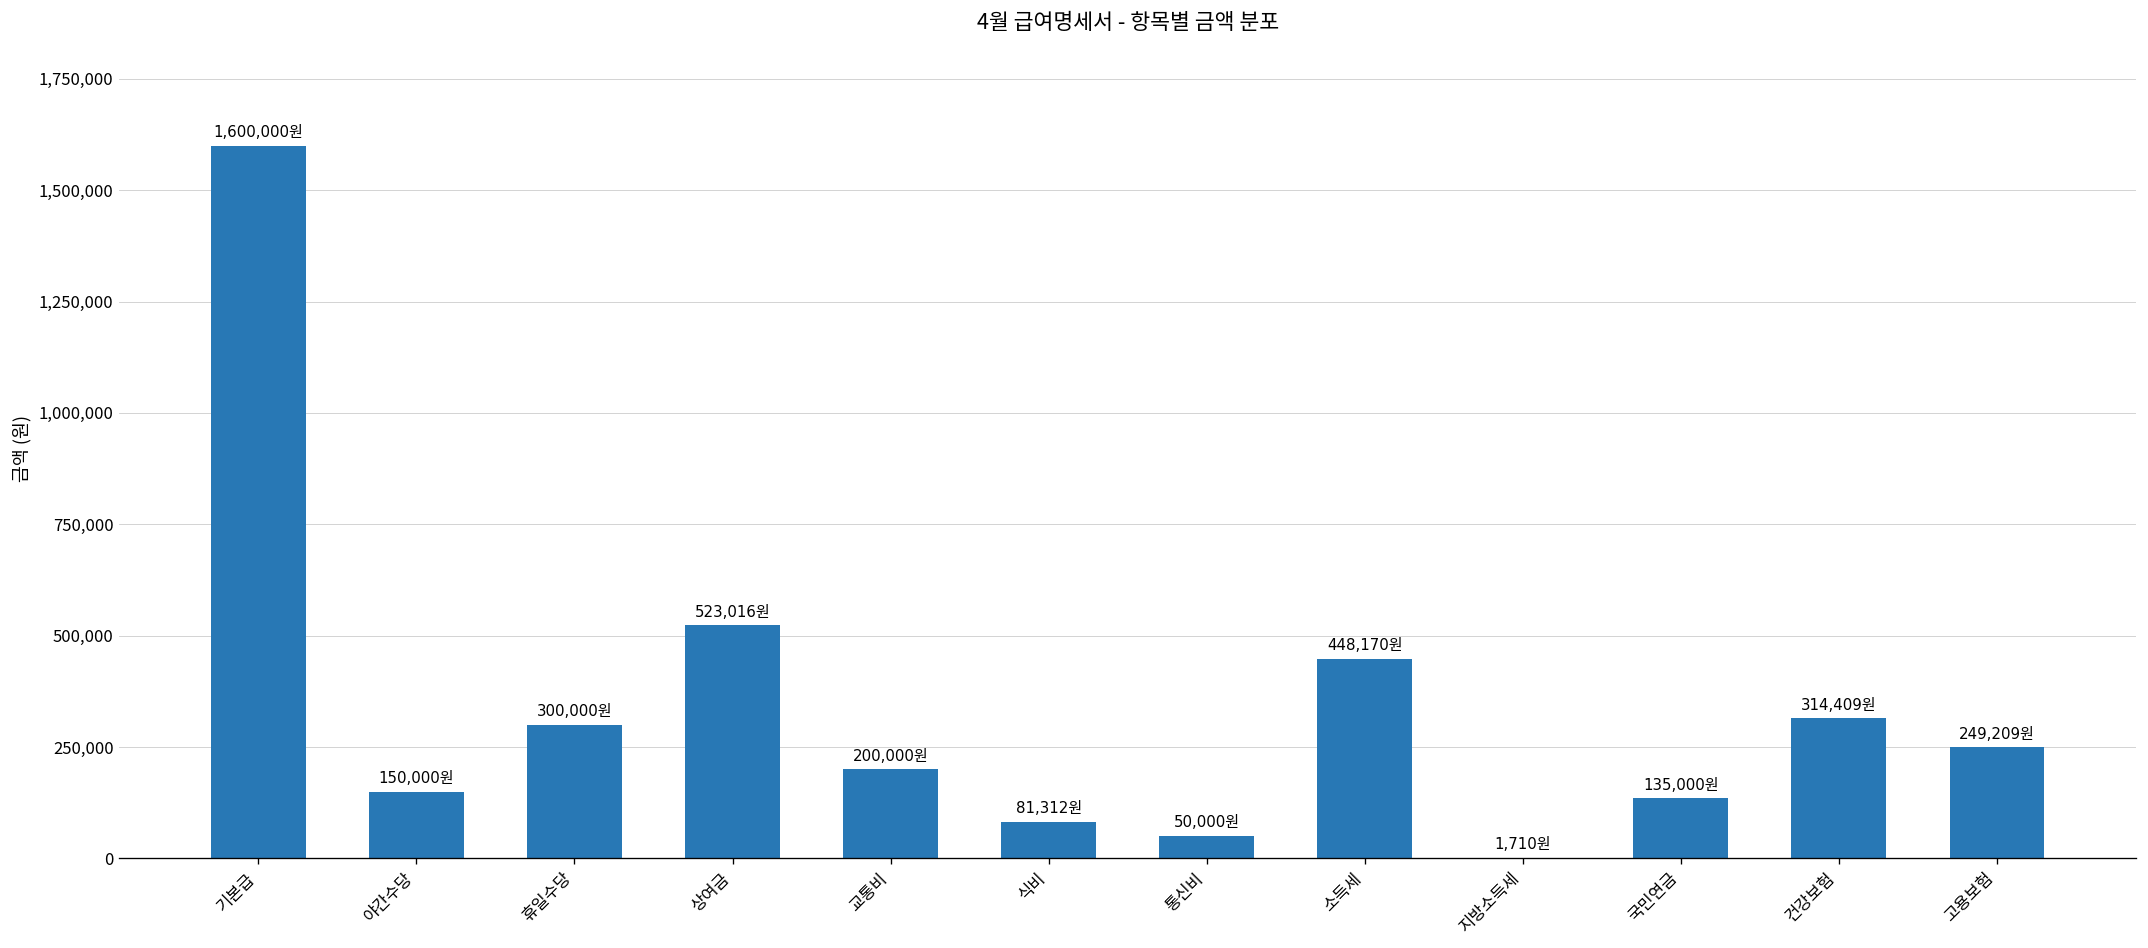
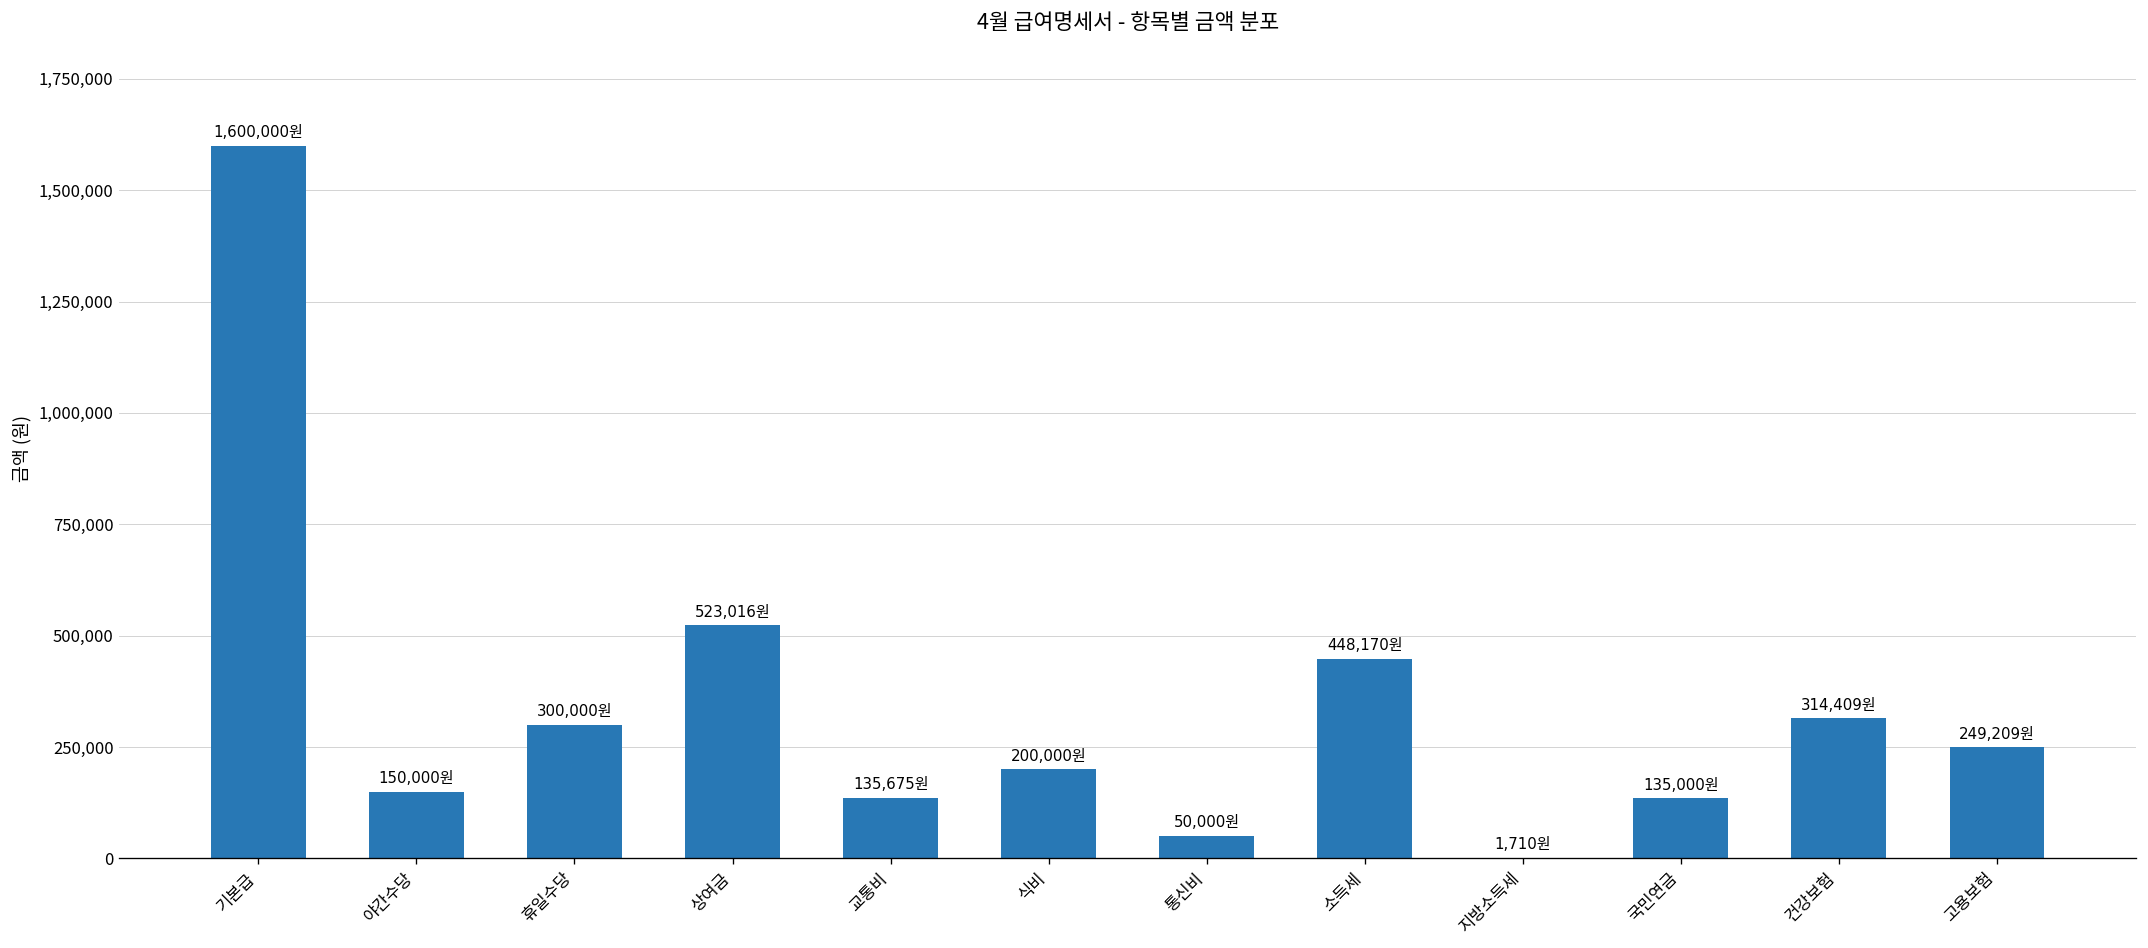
  {
    "기본급": "1,600,000원",
    "야간수당": "150,000원",
    "휴일수당": "300,000원",
    "상여금": "523,016원",
-   "교통비": "200,000원",
-   "식비": "81,312원",
+   "교통비": "135,675원",
+   "식비": "200,000원",
    "통신비": "50,000원",
    "소득세": "448,170원",
    "지방소득세": "1,710원",
    "국민연금": "135,000원",
    "건강보험": "314,409원",
    "고용보험": "249,209원"
  }
